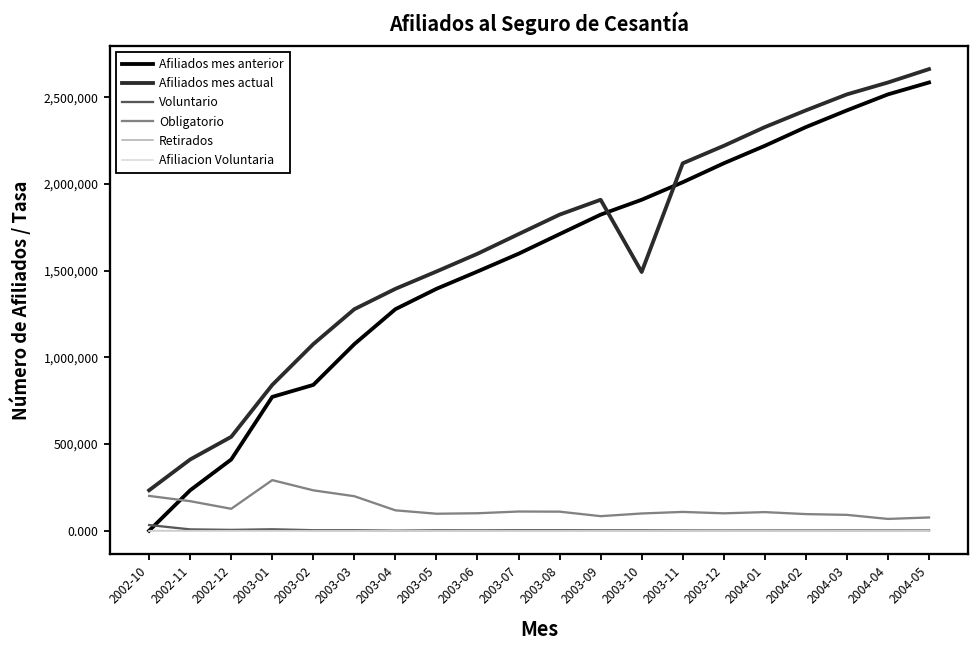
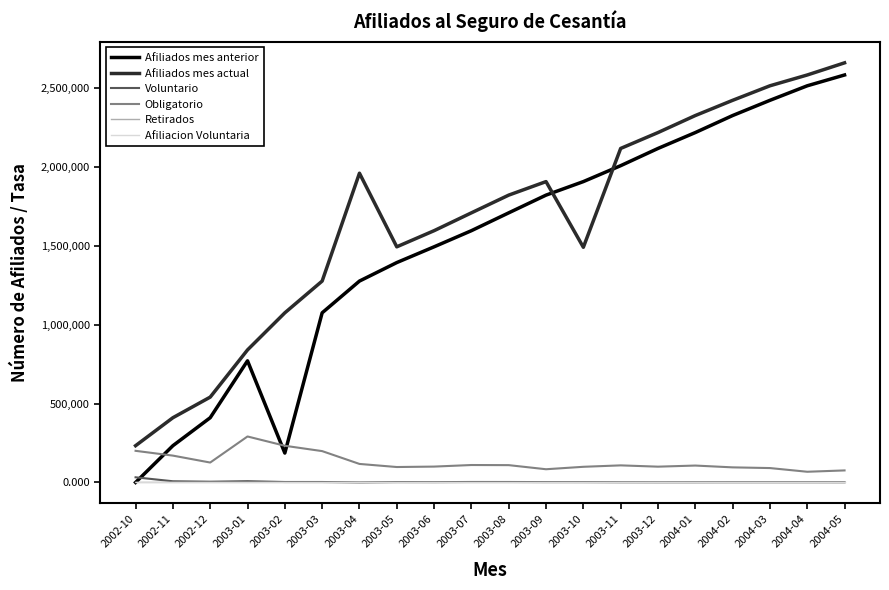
  {
    "Afiliados mes anterior": {
      "2002-11": "230,000",
      "2002-12": "410,000",
      "2003-01": "770,000",
-     "2003-02": "840,000",
+     "2003-02": "190,000",
      "2003-03": "1,080,000",
      "2003-04": "1,280,000",
      "2003-05": "1,390,000",
      "2003-06": "1,490,000",
      "2003-07": "1,600,000",
      "2003-08": "1,710,000",
      "2003-09": "1,820,000",
      "2003-10": "1,910,000",
      "2003-11": "2,010,000",
      "2003-12": "2,120,000",
      "2004-01": "2,220,000",
      "2004-02": "2,330,000",
      "2004-03": "2,420,000",
      "2004-04": "2,520,000",
      "2004-05": "2,580,000"
    },
    "Afiliados mes actual": {
      "2002-10": "230,000",
      "2002-11": "410,000",
      "2002-12": "540,000",
      "2003-01": "840,000",
      "2003-02": "1,080,000",
      "2003-03": "1,280,000",
-     "2003-04": "1,390,000",
+     "2003-04": "1,960,000",
      "2003-05": "1,490,000",
      "2003-06": "1,600,000",
      "2003-07": "1,710,000",
      "2003-08": "1,820,000",
      "2003-09": "1,910,000",
      "2003-10": "1,490,000",
      "2003-11": "2,120,000",
      "2003-12": "2,220,000",
      "2004-01": "2,330,000",
      "2004-02": "2,420,000",
      "2004-03": "2,520,000",
      "2004-04": "2,580,000",
      "2004-05": "2,660,000"
    },
    "Voluntario": {
      "2002-10": "30,000"
    },
    "Obligatorio": {
      "2002-10": "200,000",
      "2002-11": "170,000",
      "2002-12": "130,000",
      "2003-01": "290,000",
      "2003-02": "230,000",
      "2003-03": "200,000",
      "2003-04": "120,000",
      "2003-05": "100,000",
      "2003-06": "100,000",
      "2003-07": "110,000",
      "2003-08": "110,000",
      "2003-09": "80,000",
      "2003-10": "100,000",
      "2003-11": "110,000",
      "2003-12": "100,000",
      "2004-01": "110,000",
      "2004-02": "100,000",
      "2004-03": "90,000",
      "2004-04": "70,000",
      "2004-05": "80,000"
    }
  }
